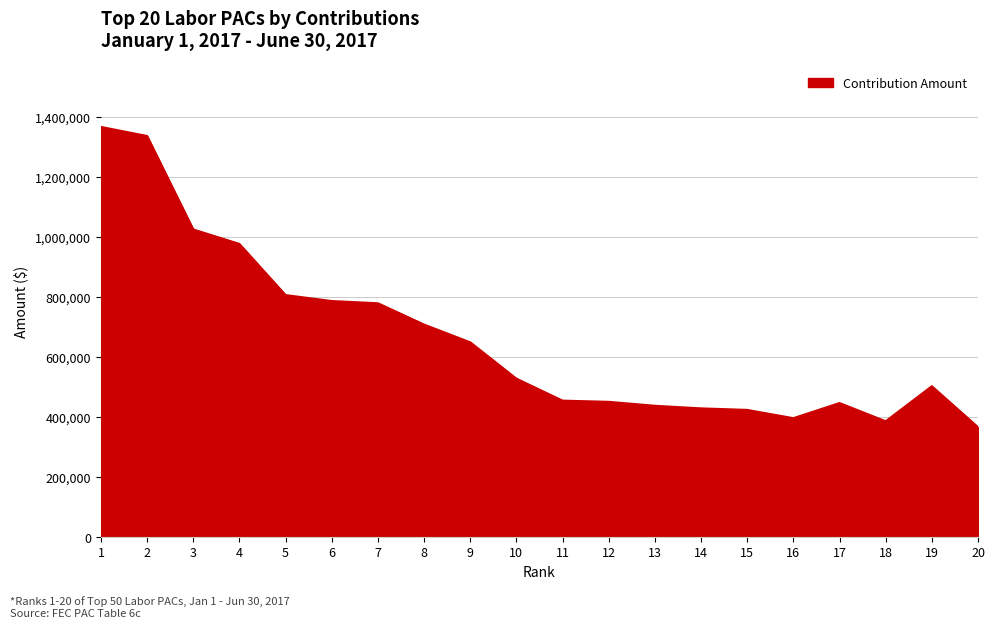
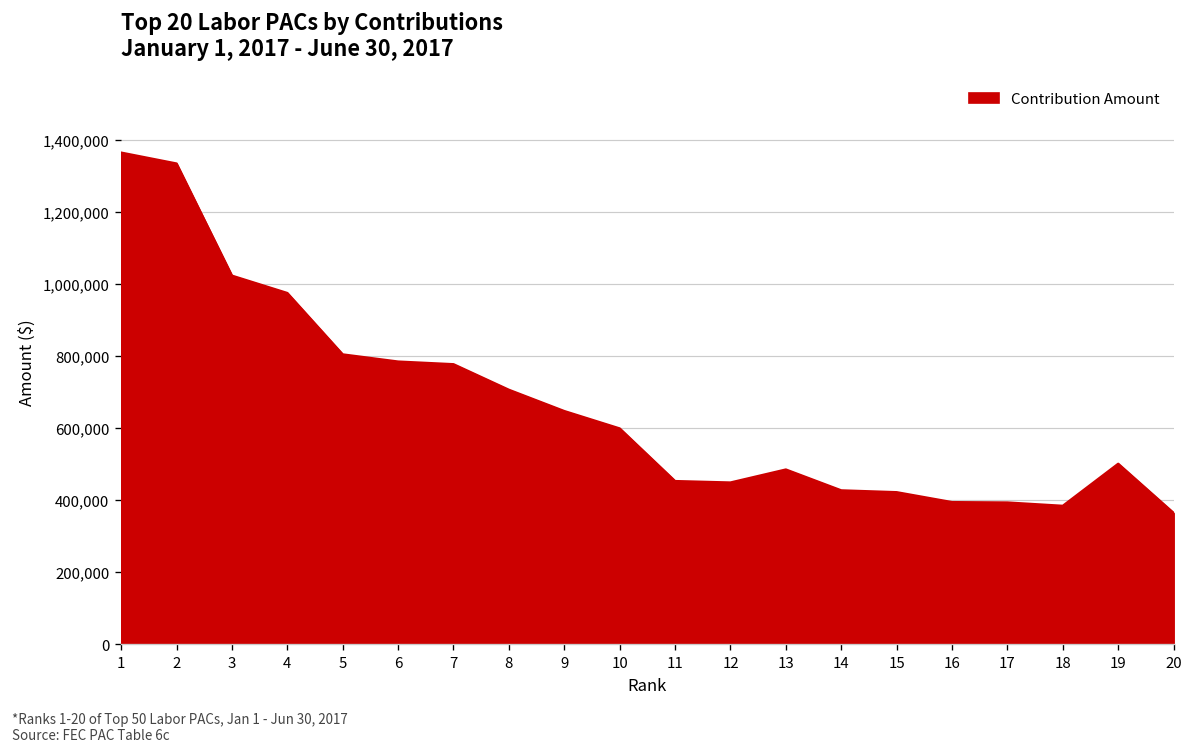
  {
    "1": "1,370,000",
    "2": "1,340,000",
    "3": "1,020,000",
    "4": "980,000",
    "5": "810,000",
    "6": "790,000",
    "7": "780,000",
    "8": "710,000",
    "9": "650,000",
-   "10": "530,000",
+   "10": "600,000",
    "11": "450,000",
    "12": "450,000",
-   "13": "440,000",
+   "13": "490,000",
    "14": "430,000",
    "15": "420,000",
    "16": "400,000",
-   "17": "450,000",
+   "17": "390,000",
    "18": "380,000",
    "19": "500,000",
    "20": "370,000"
  }
